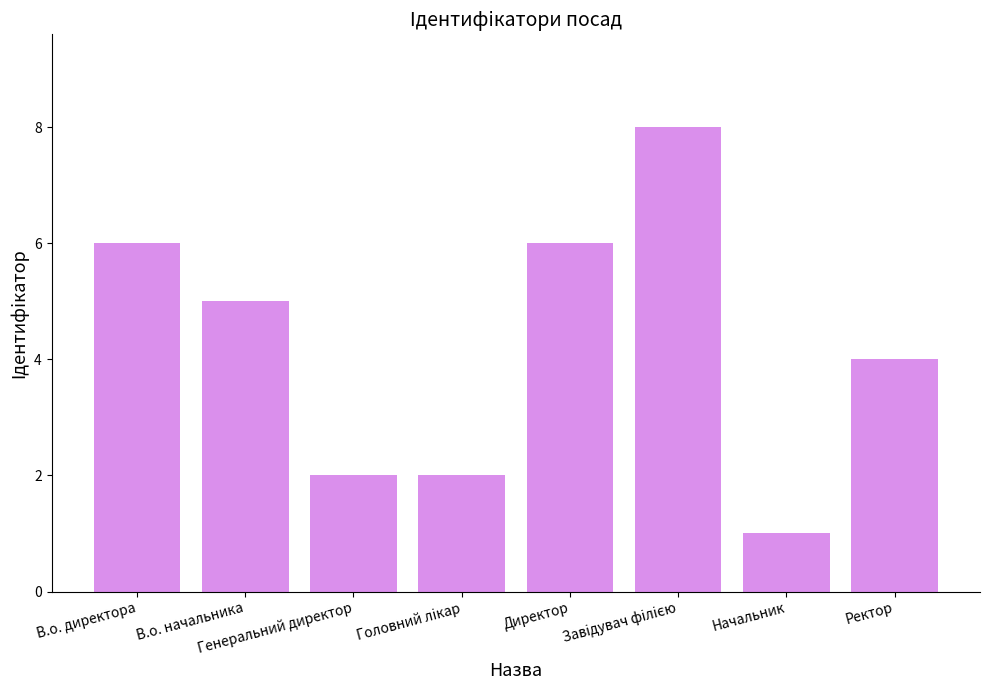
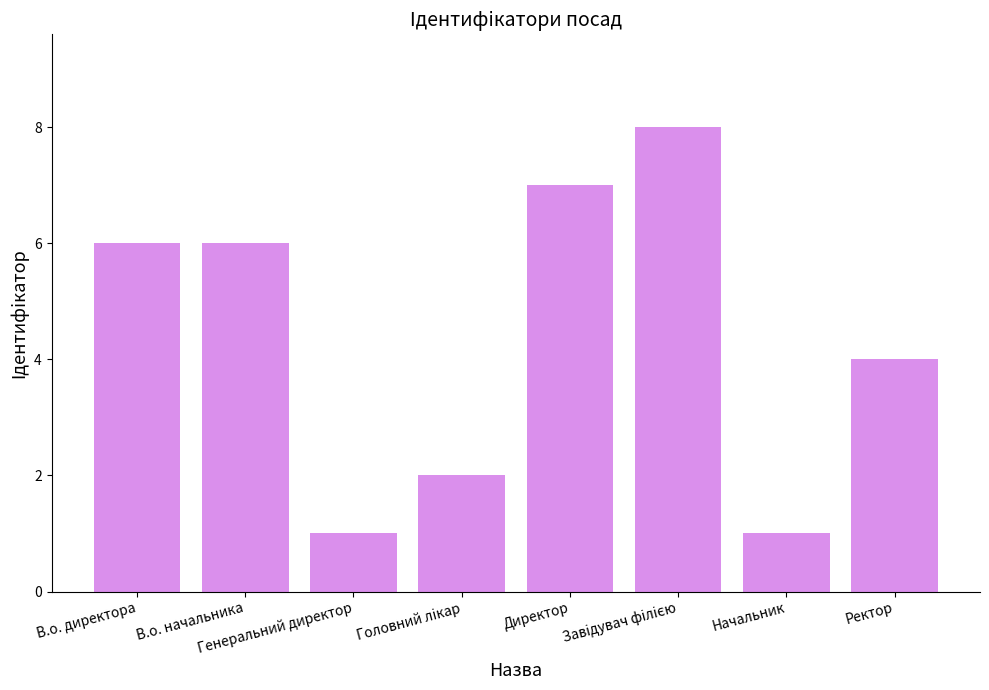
  {
    "В.о. директора": 6,
-   "В.о. начальника": 5,
-   "Генеральний директор": 2,
+   "В.о. начальника": 6,
+   "Генеральний директор": 1,
    "Головний лікар": 2,
-   "Директор": 6,
+   "Директор": 7,
    "Завідувач філією": 8,
    "Начальник": 1,
    "Ректор": 4
  }
